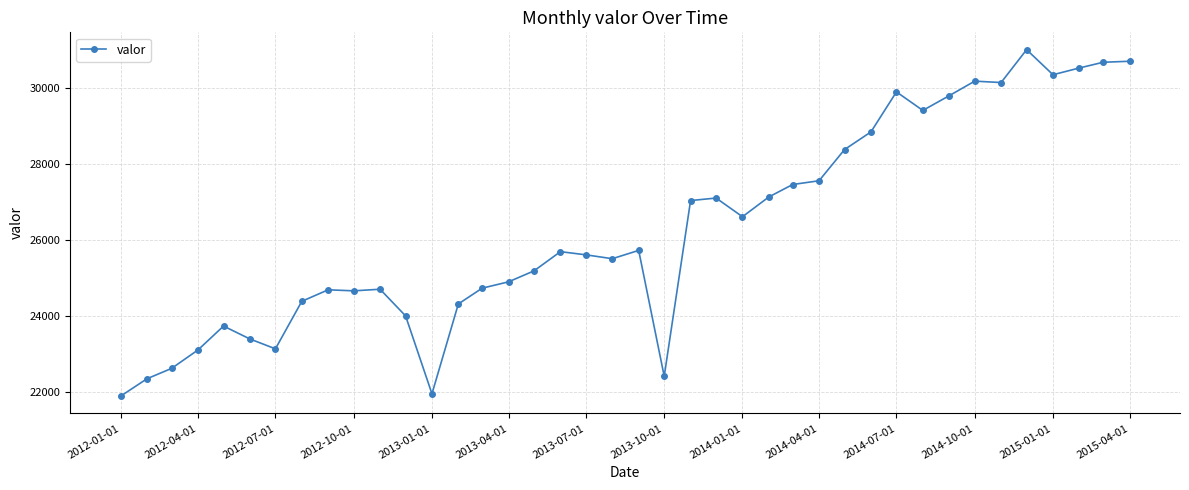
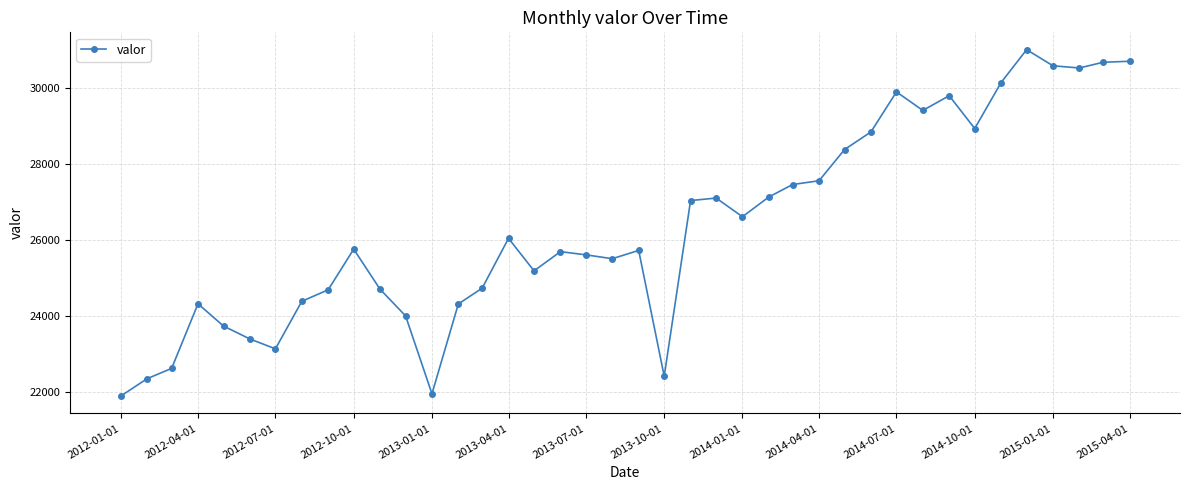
  {
    "2012-01-01": 21900,
-   "2012-04-01": 23100,
+   "2012-04-01": 24300,
    "2012-07-01": 23100,
-   "2012-10-01": 24700,
+   "2012-10-01": 25800,
    "2013-01-01": 21900,
-   "2013-04-01": 24900,
+   "2013-04-01": 26000,
    "2013-07-01": 25600,
    "2013-10-01": 22400,
    "2014-01-01": 26600,
    "2014-04-01": 27600,
    "2014-07-01": 29900,
-   "2014-10-01": 30200,
-   "2015-01-01": 30400,
+   "2014-10-01": 28900,
+   "2015-01-01": 30600,
    "2015-04-01": 30700
  }
